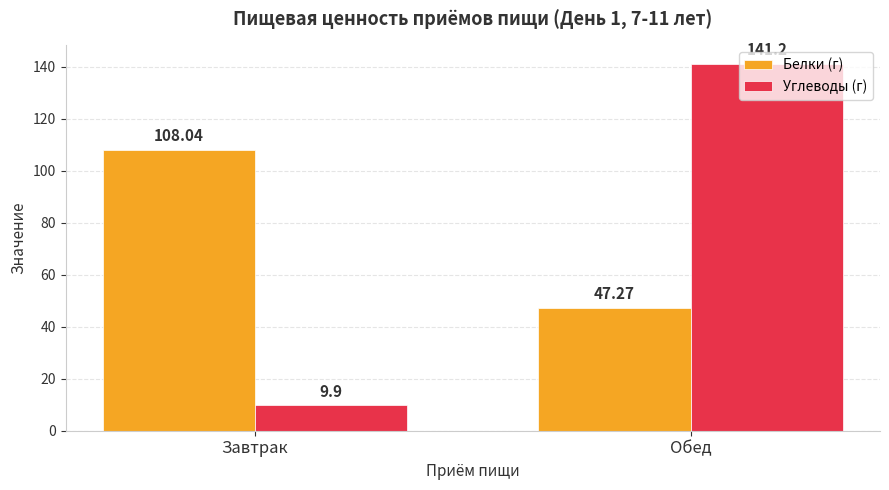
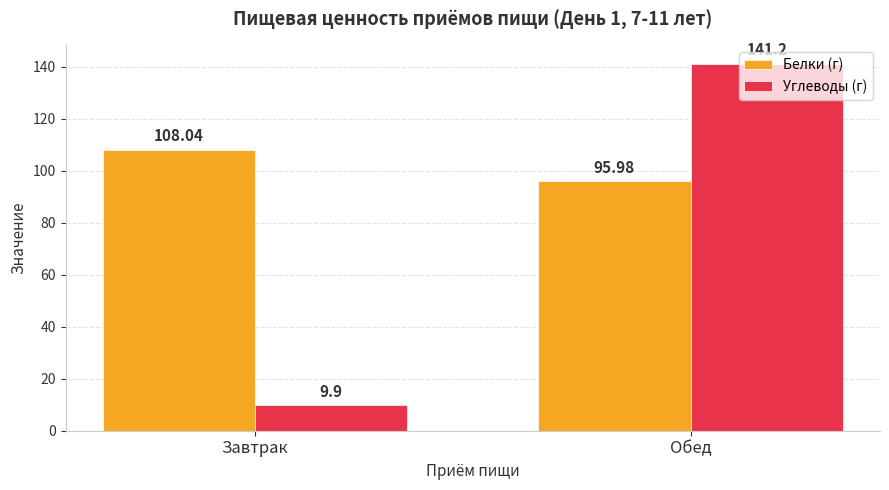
  {
    "Белки (г)": {
      "Завтрак": 108.04,
-     "Обед": 47.27
+     "Обед": 95.98
    },
    "Углеводы (г)": {
      "Завтрак": 9.9
    }
  }
